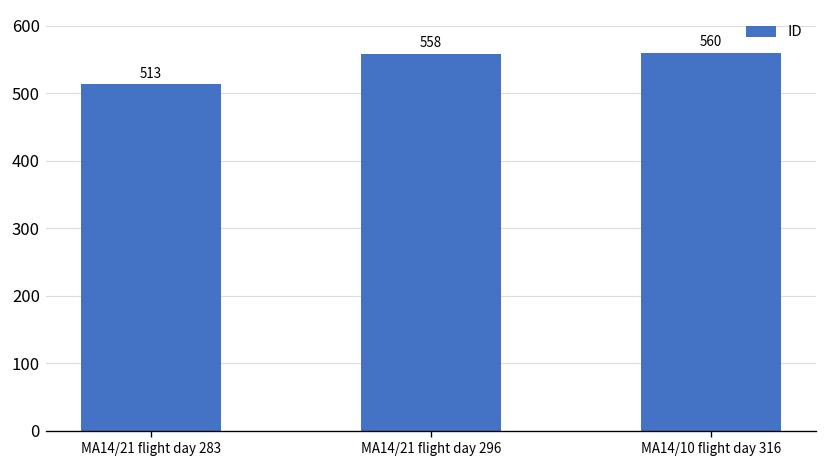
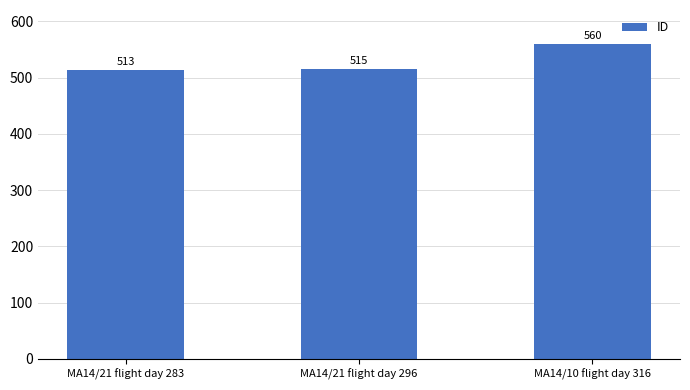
  {
    "MA14/21 flight day 283": 513,
-   "MA14/21 flight day 296": 558,
+   "MA14/21 flight day 296": 515,
    "MA14/10 flight day 316": 560
  }
